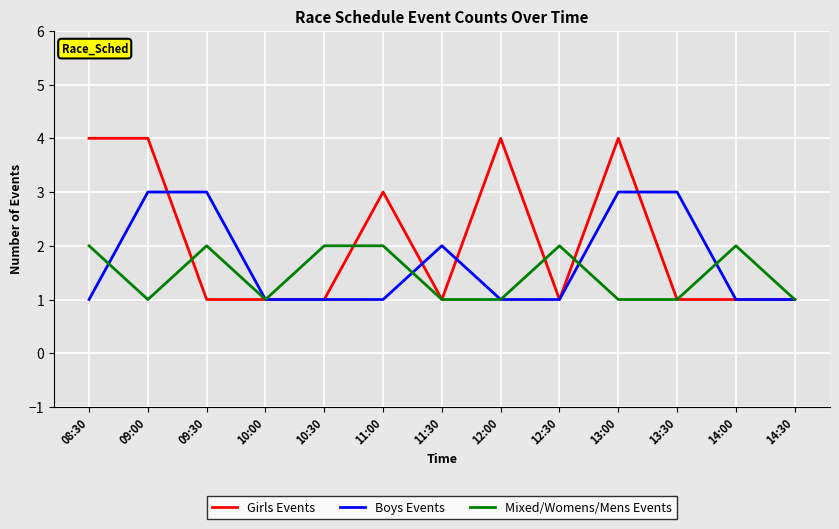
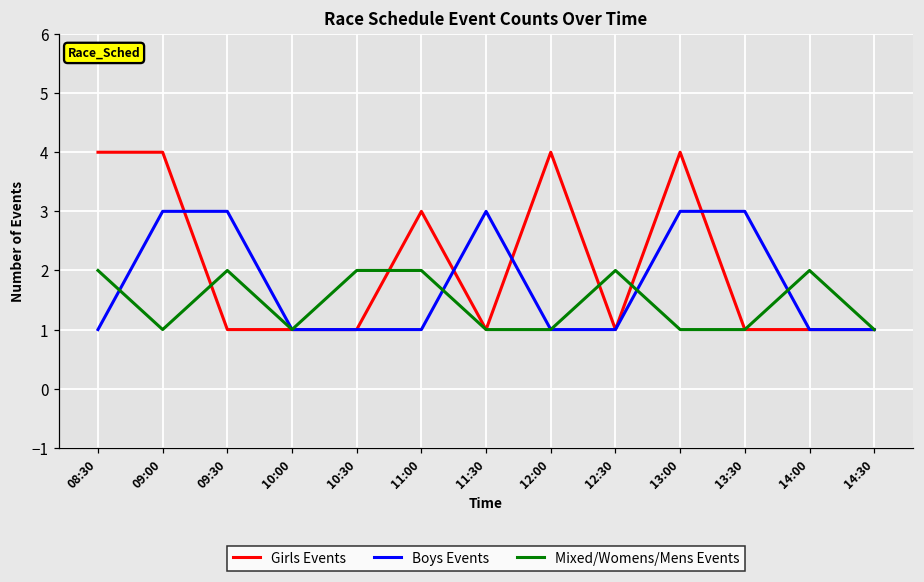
  {
    "Girls Events": {
      "08:30": 4,
      "09:00": 4,
      "09:30": 1,
      "11:00": 3,
      "12:00": 4,
      "13:00": 4
    },
    "Boys Events": {
      "08:30": 1,
      "09:00": 3,
      "09:30": 3,
      "11:00": 1,
-     "11:30": 2,
+     "11:30": 3,
      "13:00": 3,
      "13:30": 3
    },
    "Mixed/Womens/Mens Events": {
      "08:30": 2,
      "09:00": 1,
      "09:30": 2,
      "10:30": 2,
      "11:00": 2,
      "12:30": 2,
      "13:00": 1,
      "14:00": 2
    }
  }
